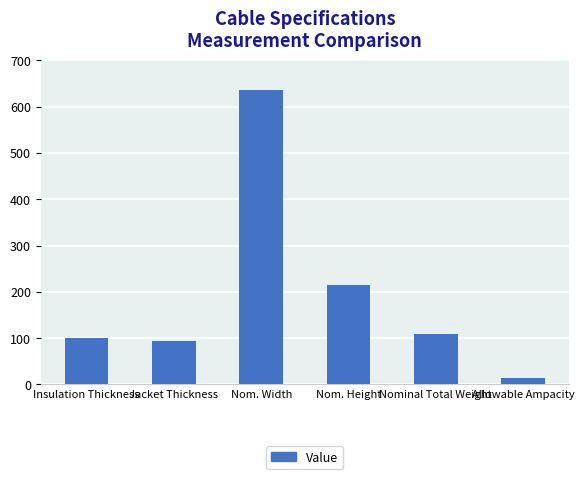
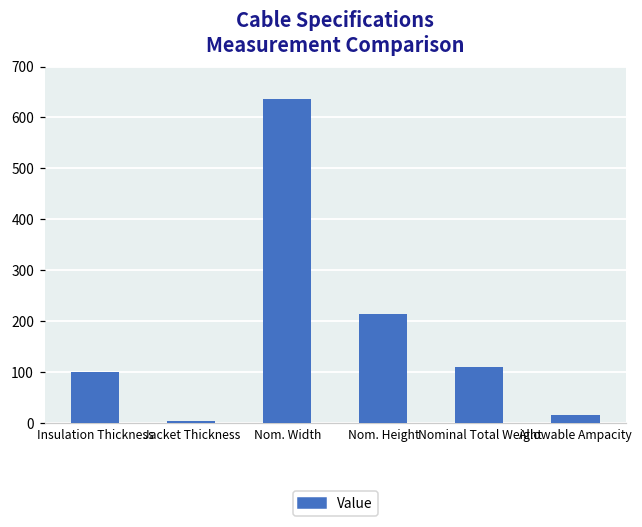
  {
    "Insulation Thickness": 100,
-   "Jacket Thickness": 90,
+   "Jacket Thickness": 10,
    "Nom. Width": 640,
    "Nom. Height": 220
  }
